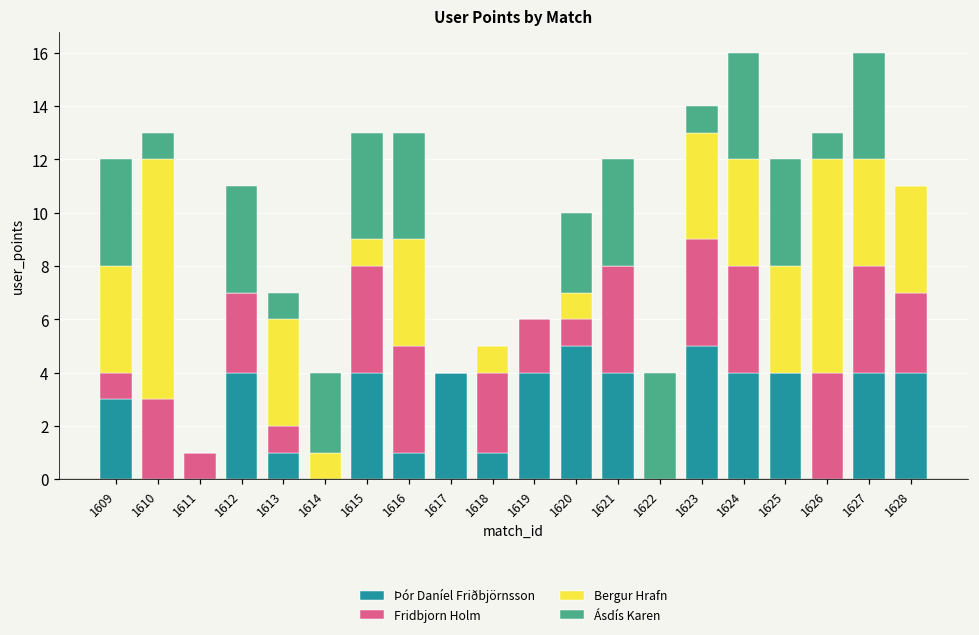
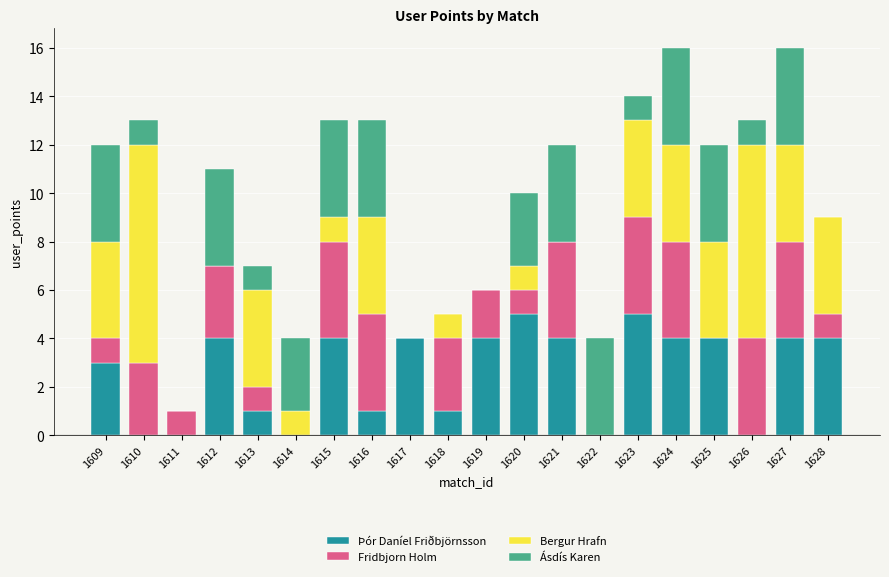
  {
    "Fridbjorn Holm": {
      "1609": 1,
      "1610": 3,
      "1611": 1,
      "1612": 3,
      "1613": 1,
      "1614": 0,
      "1615": 4,
      "1616": 4,
      "1617": 0,
      "1618": 3,
      "1619": 2,
      "1620": 1,
      "1621": 4,
      "1622": 0,
      "1623": 4,
      "1624": 4,
      "1625": 0,
      "1626": 4,
      "1627": 4,
-     "1628": 3
+     "1628": 1
    },
    "Bergur Hrafn": {
      "1609": 4,
      "1610": 9,
      "1611": 0,
      "1612": 0,
      "1613": 4,
      "1614": 1,
      "1615": 1,
      "1616": 4,
      "1617": 0,
      "1618": 1,
      "1619": 0,
      "1620": 1,
      "1621": 0,
      "1622": 0,
      "1623": 4,
      "1624": 4,
      "1625": 4,
      "1626": 8,
      "1627": 4,
      "1628": 4
    }
  }
